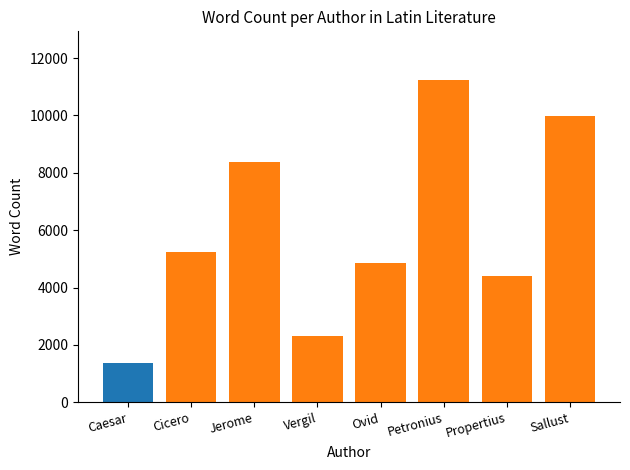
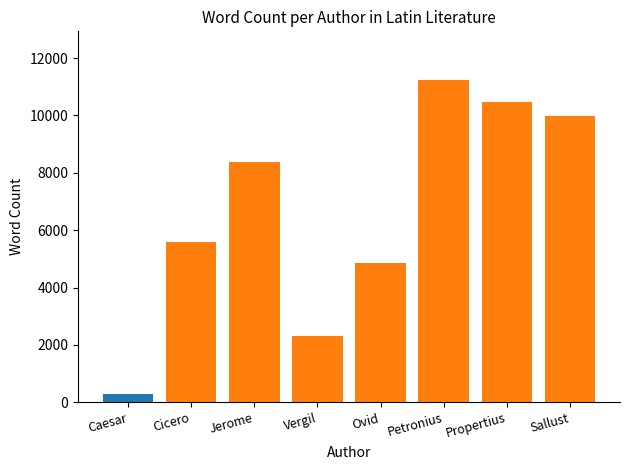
  {
-   "Caesar": 1400,
-   "Cicero": 5200,
+   "Caesar": 300,
+   "Cicero": 5600,
    "Jerome": 8400,
    "Vergil": 2300,
    "Ovid": 4900,
    "Petronius": 11200,
-   "Propertius": 4400,
+   "Propertius": 10500,
    "Sallust": 10000
  }
